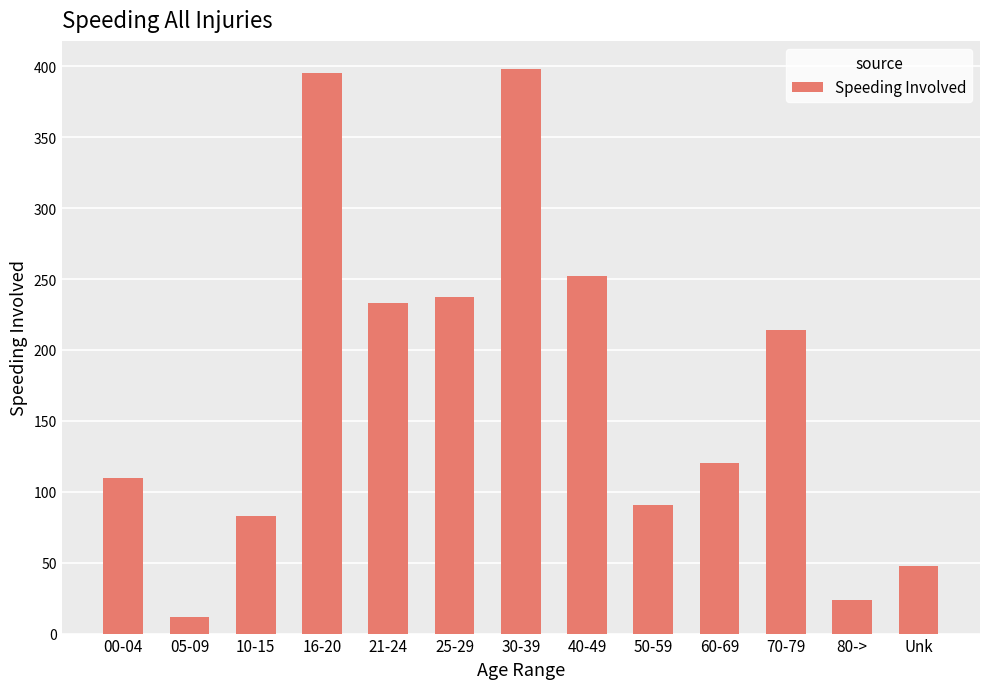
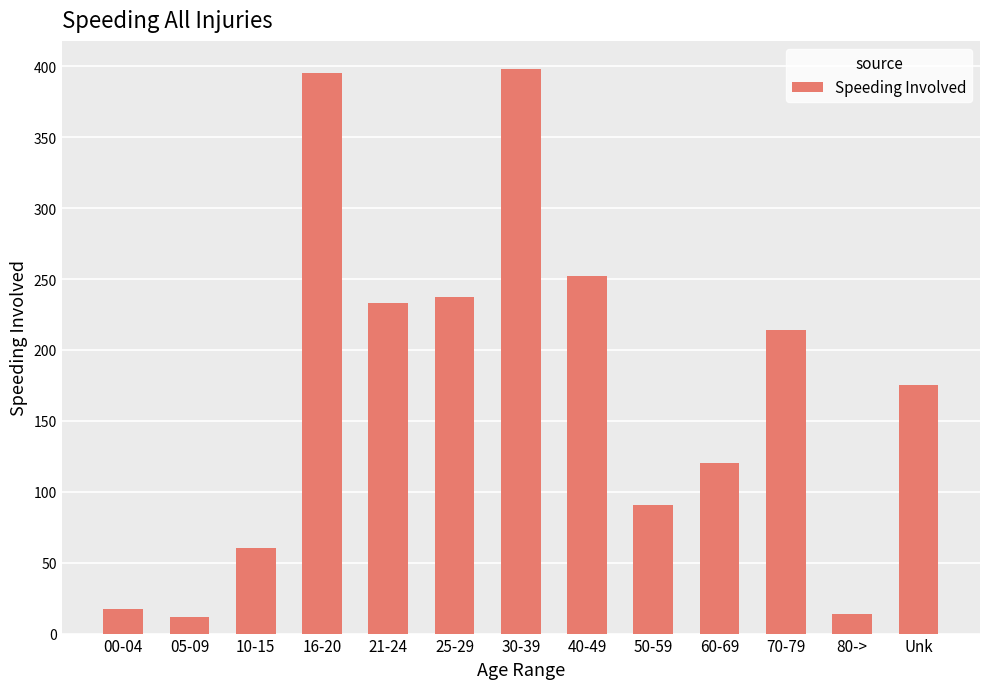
  {
-   "00-04": 110,
+   "00-04": 17,
    "05-09": 12,
-   "10-15": 83,
+   "10-15": 60,
    "16-20": 395,
    "21-24": 233,
    "25-29": 237,
    "30-39": 398,
    "40-49": 252,
    "50-59": 91,
    "60-69": 120,
    "70-79": 214,
-   "80->": 24,
-   "Unk": 48
+   "80->": 14,
+   "Unk": 175
  }
